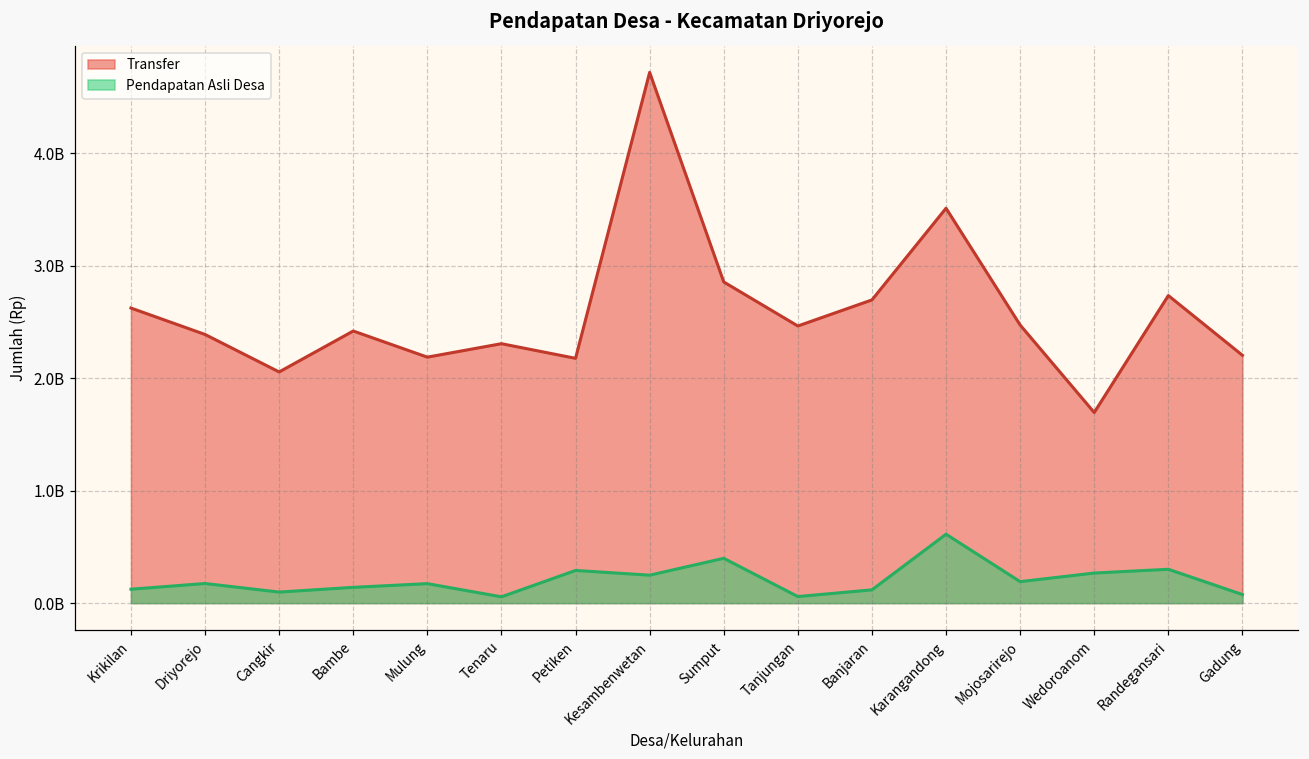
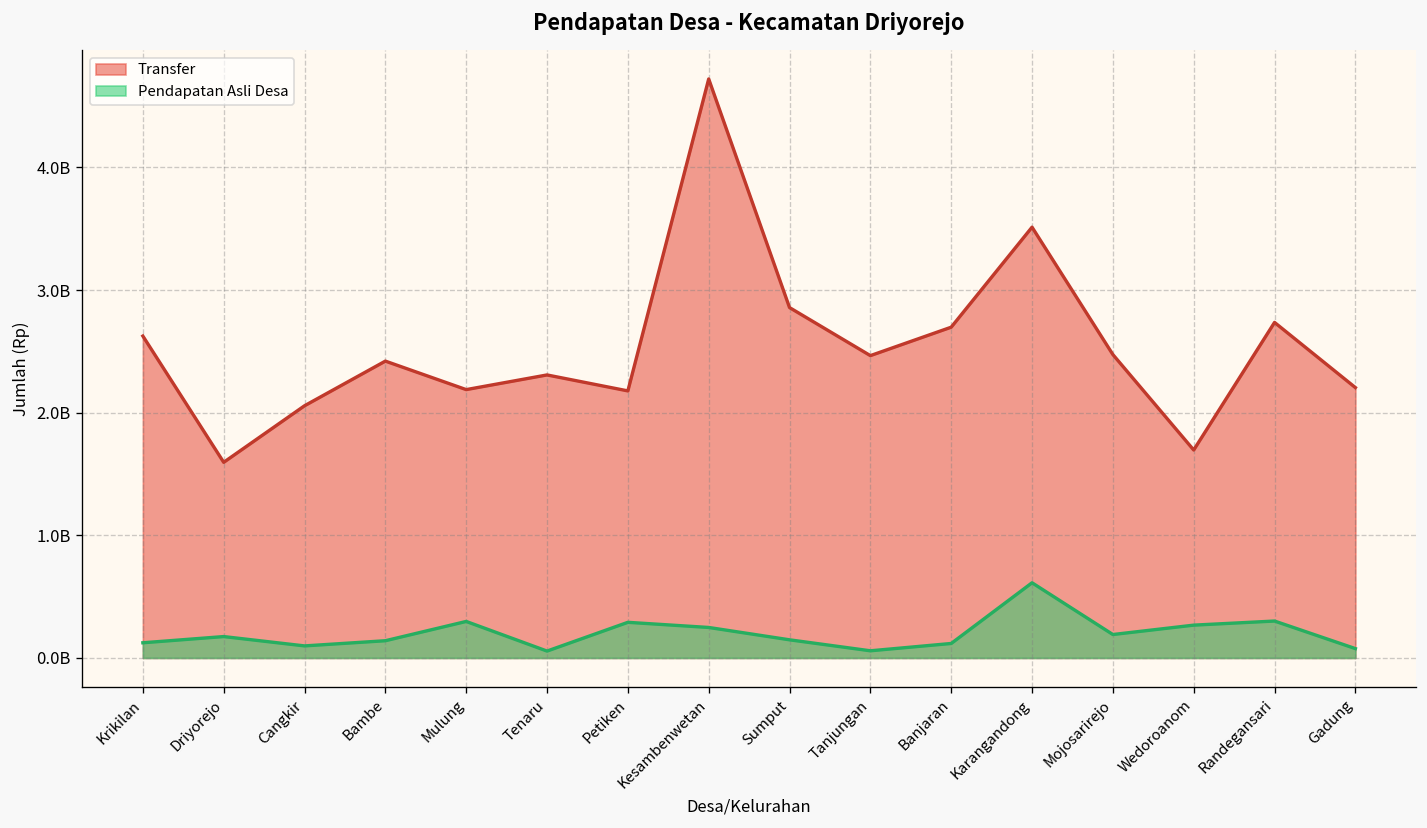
  {
    "Transfer": {
      "Krikilan": 2620000000,
-     "Driyorejo": 2390000000,
+     "Driyorejo": 1600000000,
      "Cangkir": 2060000000,
      "Bambe": 2420000000,
      "Mulung": 2190000000,
      "Tenaru": 2310000000,
      "Petiken": 2180000000,
      "Kesambenwetan": 4720000000,
      "Sumput": 2860000000,
      "Tanjungan": 2470000000,
      "Banjaran": 2700000000,
      "Karangandong": 3510000000,
      "Mojosarirejo": 2470000000,
      "Wedoroanom": 1700000000,
      "Randegansari": 2740000000,
      "Gadung": 2200000000
    },
    "Pendapatan Asli Desa": {
      "Krikilan": 120000000,
      "Driyorejo": 170000000,
      "Cangkir": 100000000,
      "Bambe": 140000000,
-     "Mulung": 170000000,
+     "Mulung": 300000000,
      "Tenaru": 60000000,
      "Petiken": 290000000,
      "Kesambenwetan": 250000000,
-     "Sumput": 400000000,
+     "Sumput": 150000000,
      "Tanjungan": 60000000,
      "Banjaran": 120000000,
      "Karangandong": 610000000,
      "Mojosarirejo": 190000000,
      "Wedoroanom": 270000000,
      "Randegansari": 300000000,
      "Gadung": 80000000
    }
  }
